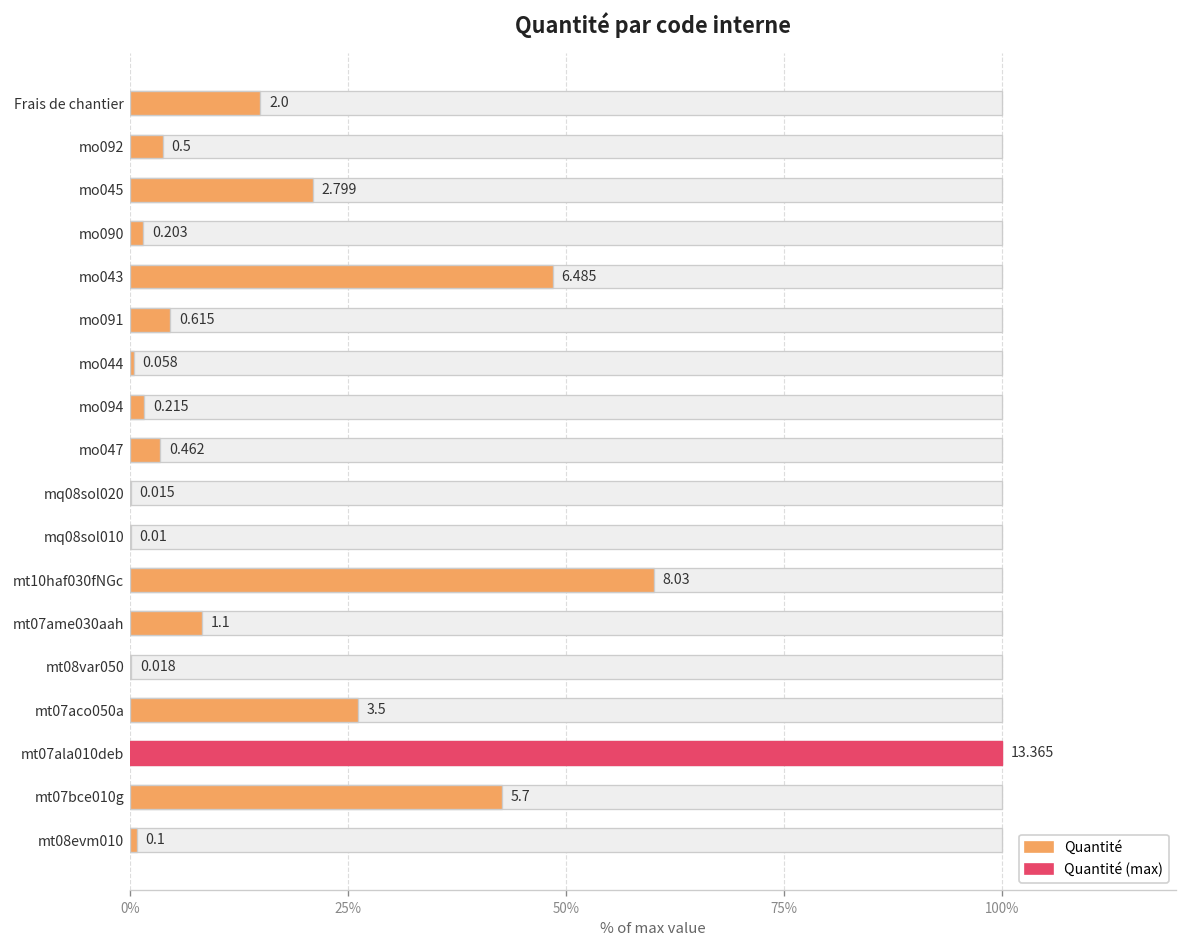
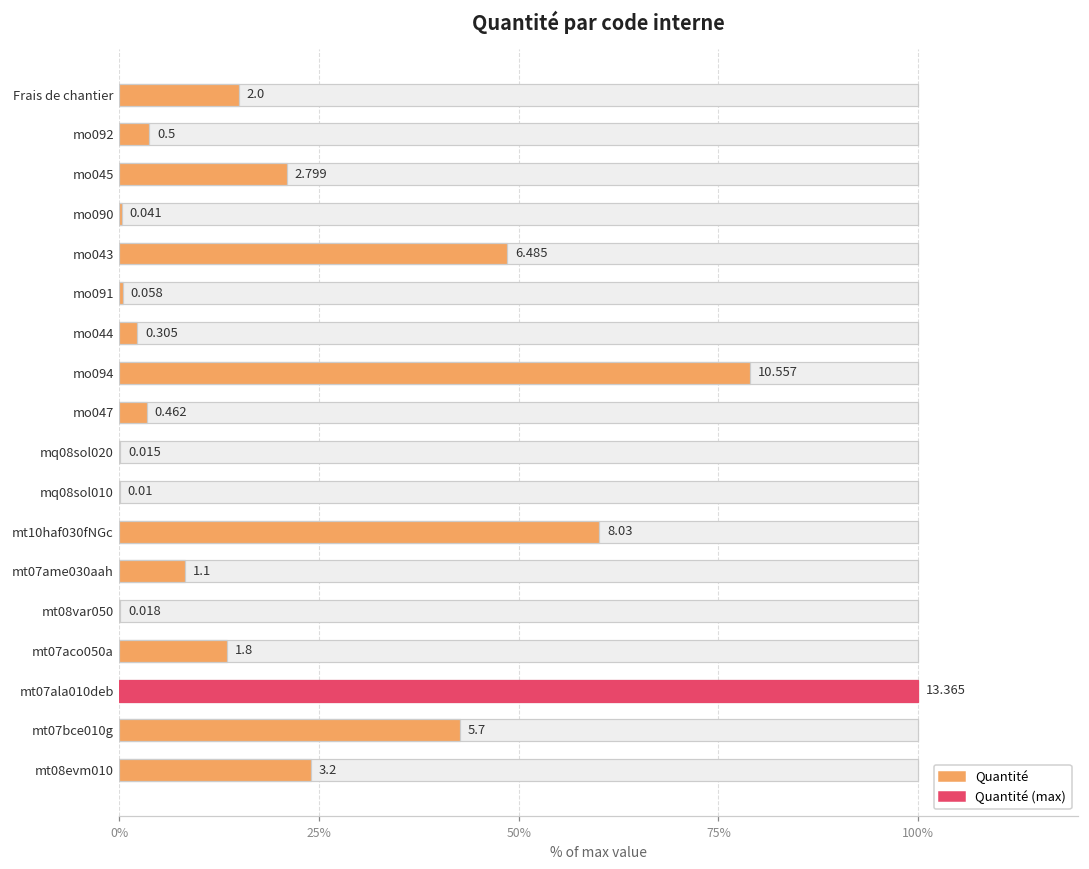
  {
    "Quantité": {
-     "mo090": 0.203,
-     "mo091": 0.615,
-     "mo044": 0.058,
-     "mo094": 0.215,
-     "mt07aco050a": 3.5,
-     "mt08evm010": 0.1
+     "mo090": 0.041,
+     "mo091": 0.058,
+     "mo044": 0.305,
+     "mo094": 10.557,
+     "mt07aco050a": 1.8,
+     "mt08evm010": 3.2
    }
  }
